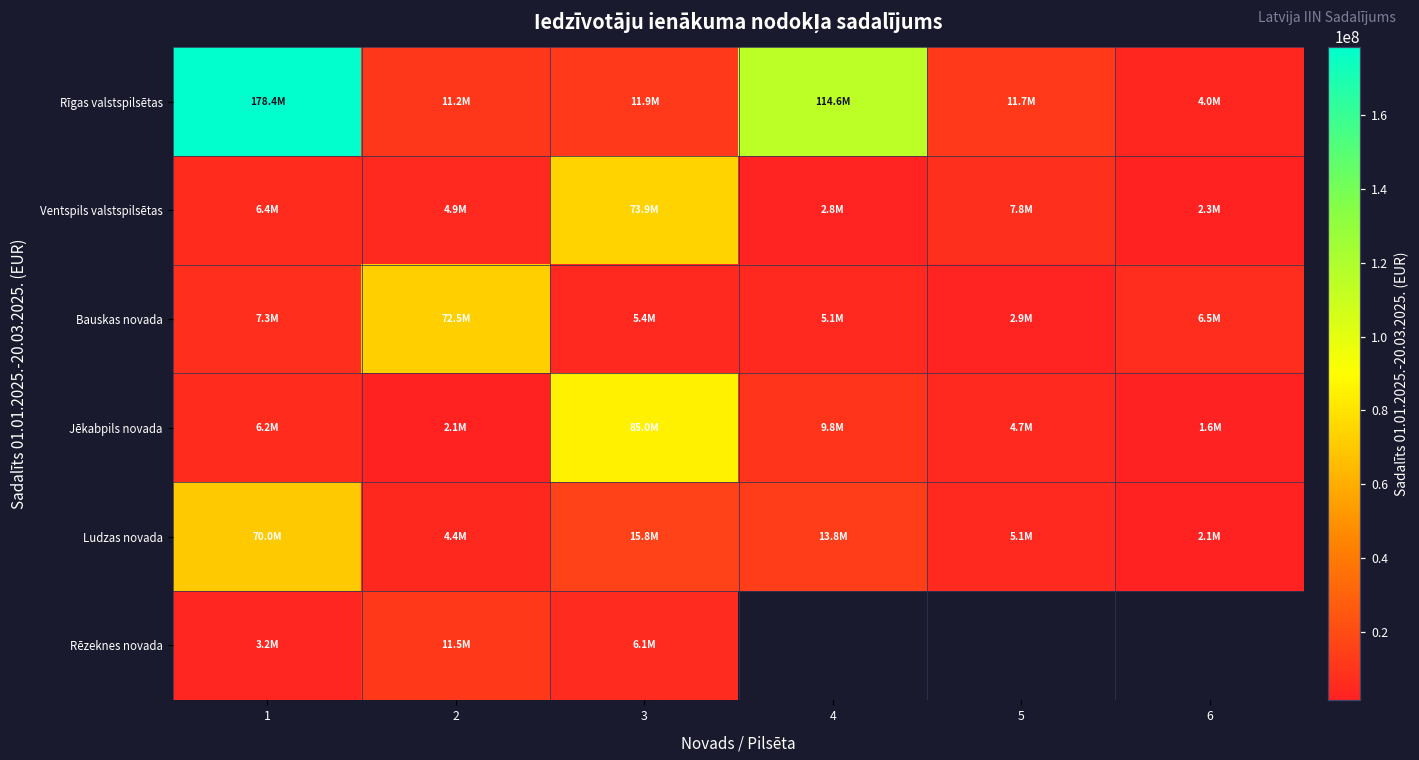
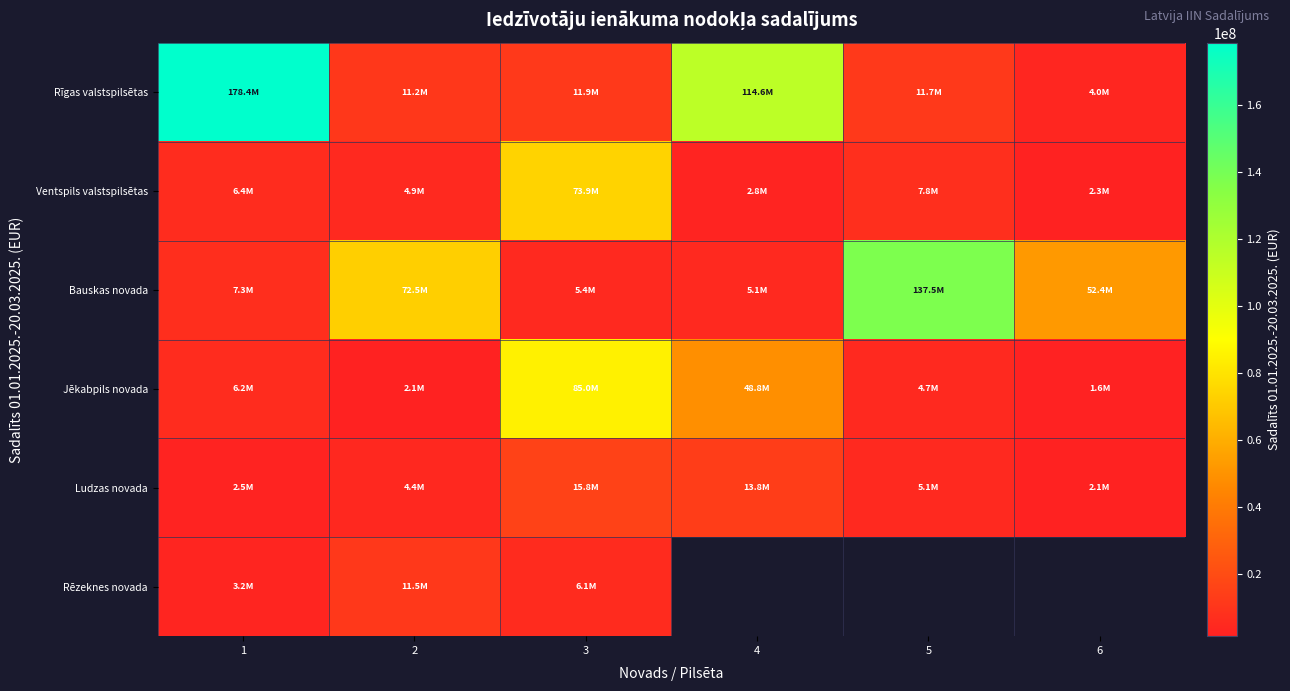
  {
    "Rīgas valstspilsētas": {
      "1": "178.4M",
      "2": "11.2M",
      "3": "11.9M",
      "4": "114.6M",
      "5": "11.7M",
      "6": "4.0M"
    },
    "Ventspils valstspilsētas": {
      "1": "6.4M",
      "2": "4.9M",
      "3": "73.9M",
      "4": "2.8M",
      "5": "7.8M",
      "6": "2.3M"
    },
    "Bauskas novada": {
      "1": "7.3M",
      "2": "72.5M",
      "3": "5.4M",
      "4": "5.1M",
-     "5": "2.9M",
-     "6": "6.5M"
+     "5": "137.5M",
+     "6": "52.4M"
    },
    "Jēkabpils novada": {
      "1": "6.2M",
      "2": "2.1M",
      "3": "85.0M",
-     "4": "9.8M",
+     "4": "48.8M",
      "5": "4.7M",
      "6": "1.6M"
    },
    "Ludzas novada": {
-     "1": "70.0M",
+     "1": "2.5M",
      "2": "4.4M",
      "3": "15.8M",
      "4": "13.8M",
      "5": "5.1M",
      "6": "2.1M"
    },
    "Rēzeknes novada": {
      "1": "3.2M",
      "2": "11.5M",
      "3": "6.1M"
    }
  }
